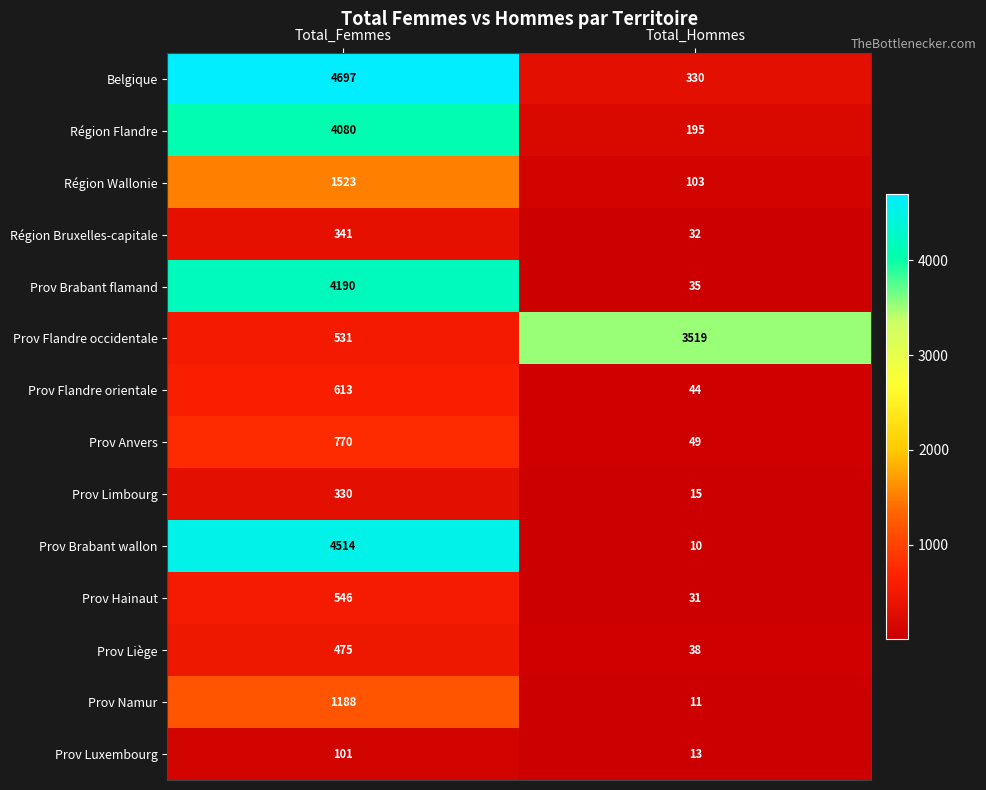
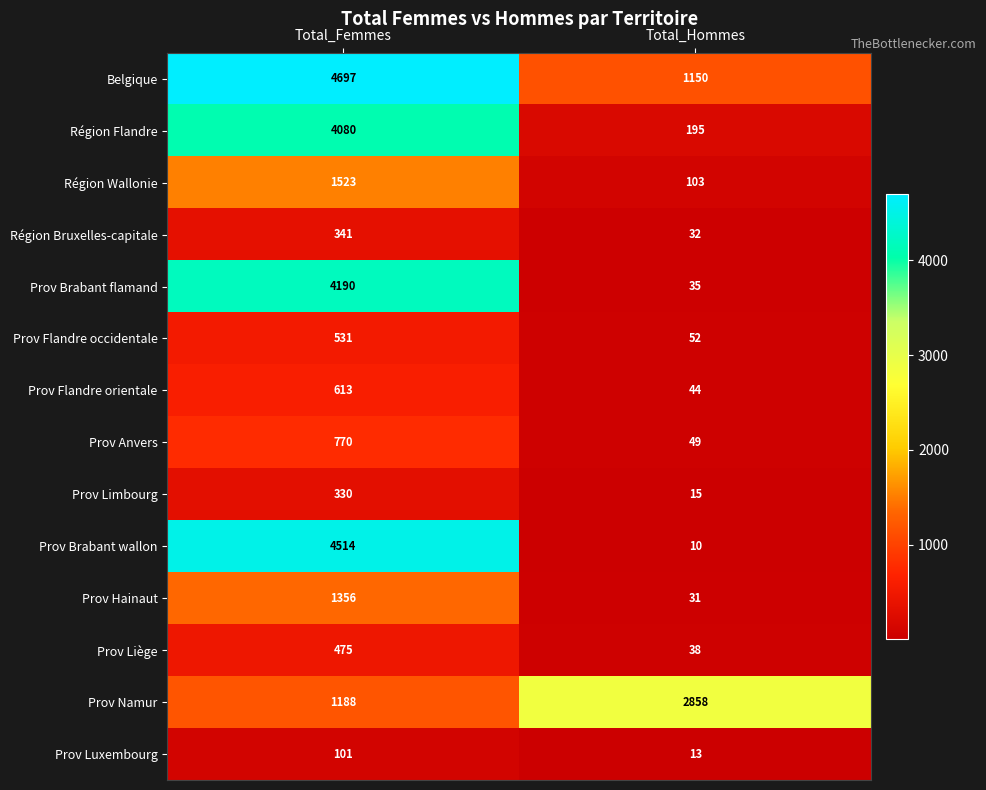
  {
    "Belgique": {
      "Total_Femmes": 4697,
-     "Total_Hommes": 330
+     "Total_Hommes": 1150
    },
    "Région Flandre": {
      "Total_Femmes": 4080,
      "Total_Hommes": 195
    },
    "Région Wallonie": {
      "Total_Femmes": 1523,
      "Total_Hommes": 103
    },
    "Région Bruxelles-capitale": {
      "Total_Femmes": 341,
      "Total_Hommes": 32
    },
    "Prov Brabant flamand": {
      "Total_Femmes": 4190,
      "Total_Hommes": 35
    },
    "Prov Flandre occidentale": {
      "Total_Femmes": 531,
-     "Total_Hommes": 3519
+     "Total_Hommes": 52
    },
    "Prov Flandre orientale": {
      "Total_Femmes": 613,
      "Total_Hommes": 44
    },
    "Prov Anvers": {
      "Total_Femmes": 770,
      "Total_Hommes": 49
    },
    "Prov Limbourg": {
      "Total_Femmes": 330,
      "Total_Hommes": 15
    },
    "Prov Brabant wallon": {
      "Total_Femmes": 4514,
      "Total_Hommes": 10
    },
    "Prov Hainaut": {
-     "Total_Femmes": 546,
+     "Total_Femmes": 1356,
      "Total_Hommes": 31
    },
    "Prov Liège": {
      "Total_Femmes": 475,
      "Total_Hommes": 38
    },
    "Prov Namur": {
      "Total_Femmes": 1188,
-     "Total_Hommes": 11
+     "Total_Hommes": 2858
    },
    "Prov Luxembourg": {
      "Total_Femmes": 101,
      "Total_Hommes": 13
    }
  }
